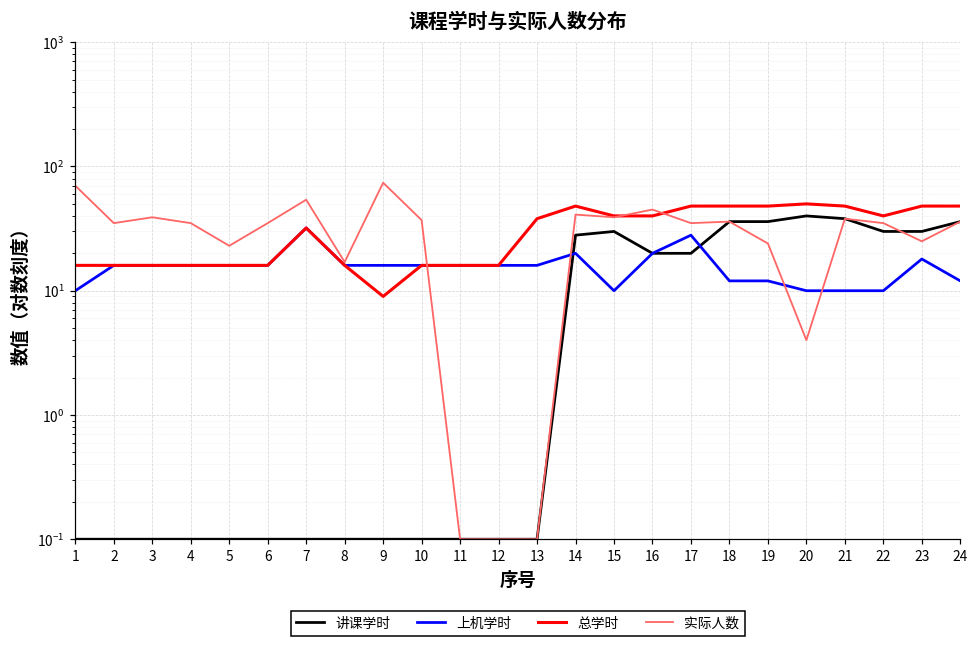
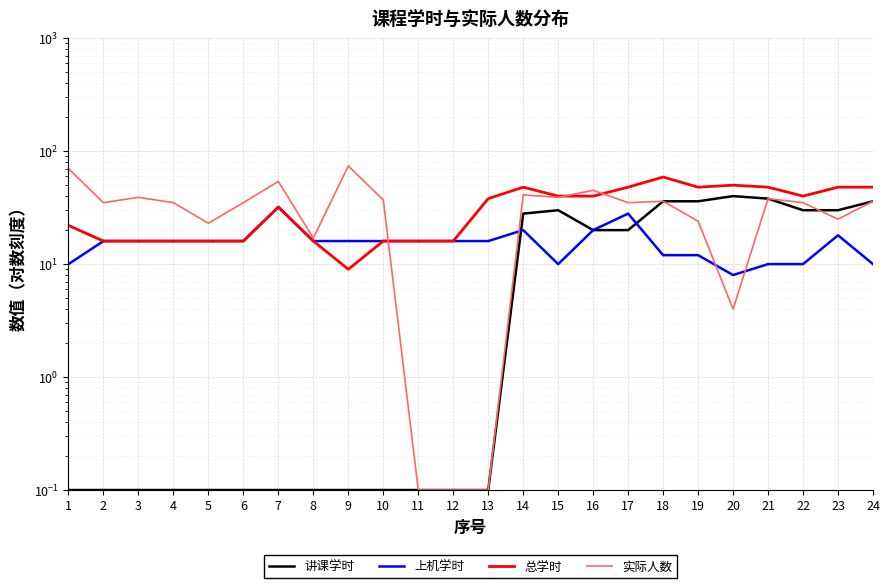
  {
    "讲课学时": {
      "1": 0.10,
      "2": 0.10,
      "3": 0.10,
      "4": 0.10,
      "5": 0.10,
      "6": 0.10,
      "7": 0.10,
      "8": 0.10,
      "9": 0.10,
      "10": 0.10,
      "14": 28,
      "15": 30,
      "17": 20,
      "19": 36,
      "20": 40,
      "22": 30,
      "23": 30
    },
    "上机学时": {
      "1": 10,
      "9": 16,
      "13": 16,
      "14": 20,
      "15": 10,
      "17": 28,
      "18": 12,
      "19": 12,
-     "20": 10,
+     "20": 8,
      "21": 10,
      "22": 10,
      "23": 18,
-     "24": 12
+     "24": 10
    },
    "总学时": {
-     "1": 16,
+     "1": 22,
      "9": 9,
      "13": 38,
      "14": 48,
      "16": 40,
      "17": 48,
-     "18": 48,
+     "18": 60,
      "19": 48,
      "20": 50,
      "21": 48,
      "22": 40,
      "23": 48,
      "24": 48
    },
    "实际人数": {
      "1": 70,
      "2": 35,
      "3": 39,
      "4": 35,
      "5": 23,
      "6": 35,
      "7": 50,
      "8": 17,
      "9": 70,
      "10": 37,
      "14": 41,
      "16": 45,
      "17": 35,
      "19": 24,
      "20": 4,
      "22": 35,
      "23": 25
    }
  }
